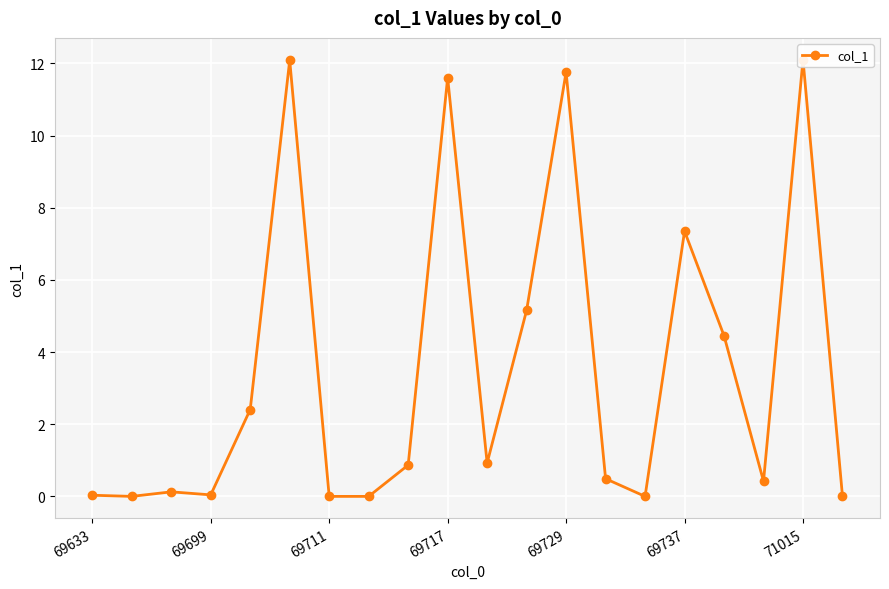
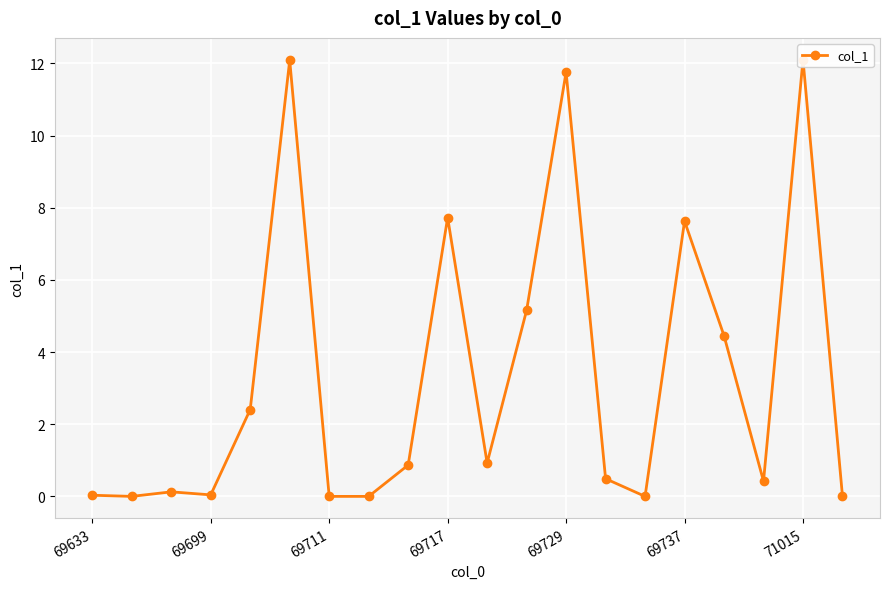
  {
    "69633": 0.0,
    "69699": 0.0,
    "69711": 0.0,
-   "69717": 11.6,
+   "69717": 7.7,
    "69729": 11.8,
-   "69737": 7.4
+   "69737": 7.6
  }
